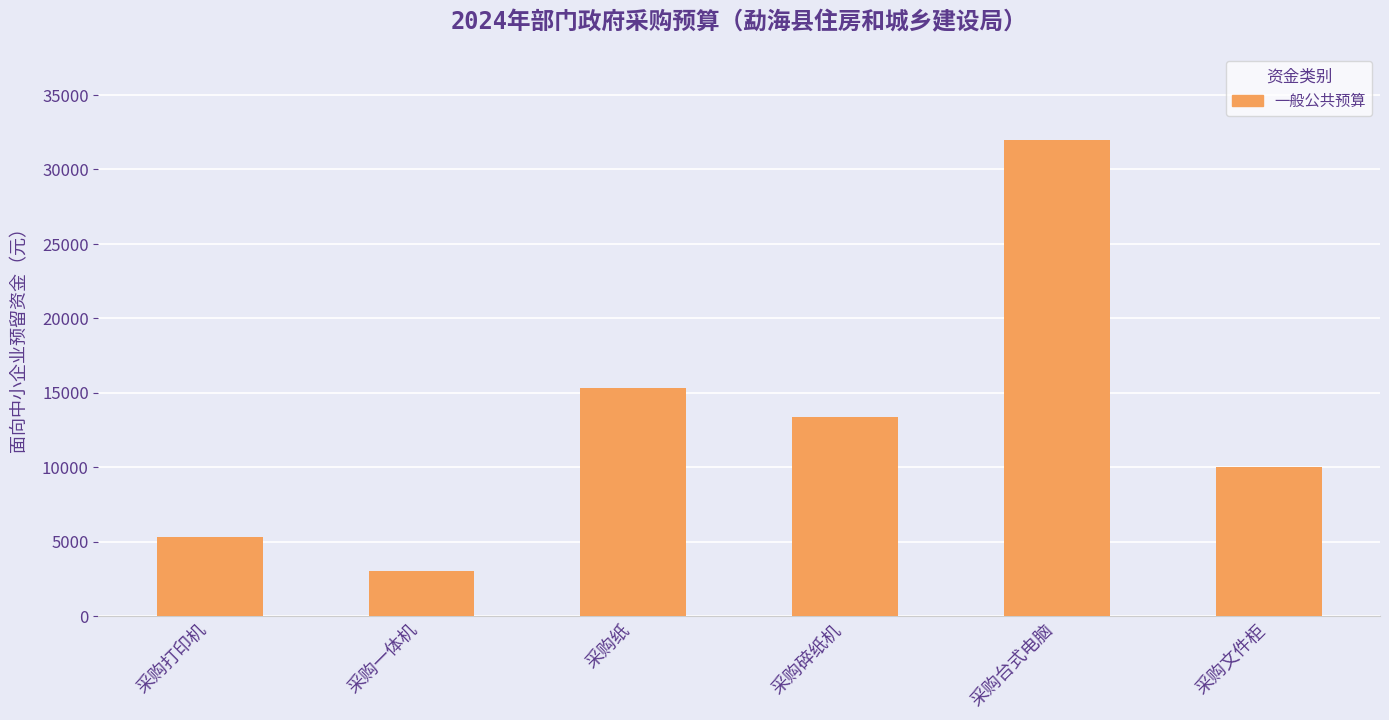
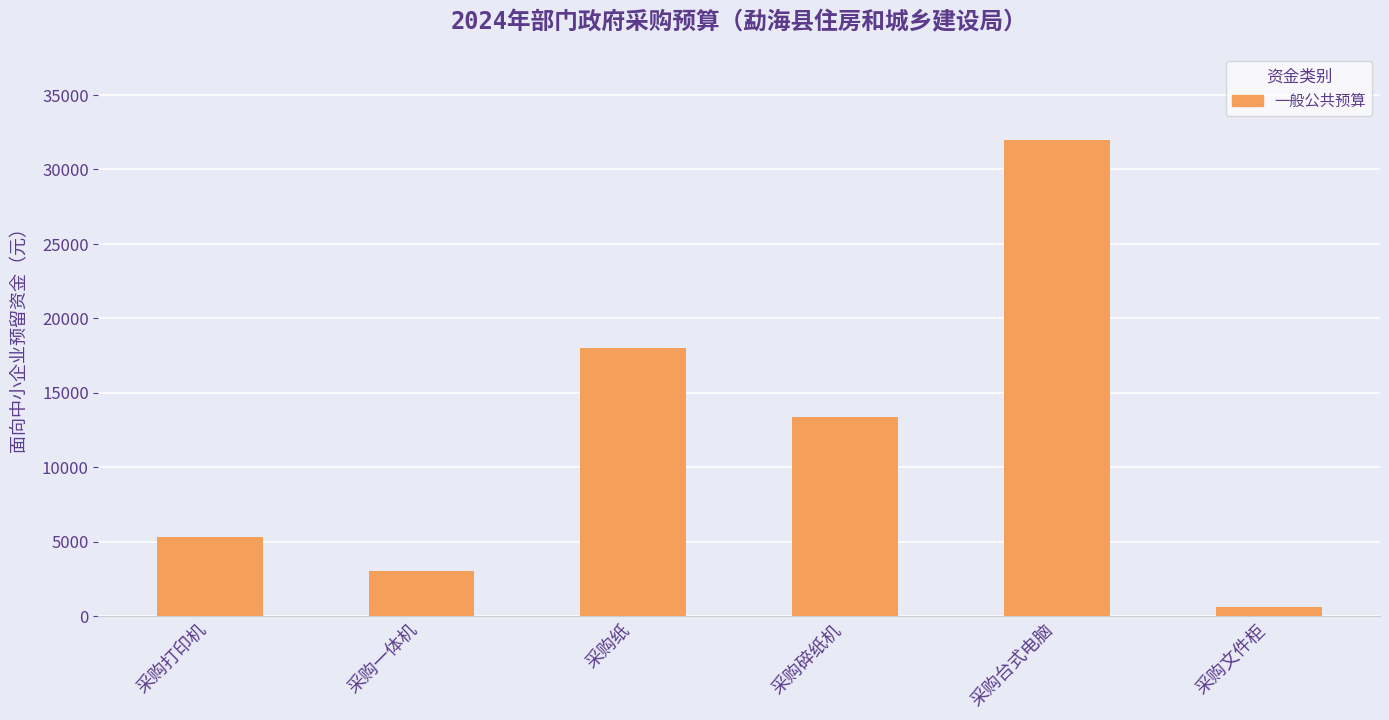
  {
    "采购打印机": 5300,
    "采购一体机": 3000,
-   "采购纸": 15300,
+   "采购纸": 18000,
    "采购碎纸机": 13400,
    "采购台式电脑": 32000,
-   "采购文件柜": 10000
+   "采购文件柜": 600
  }
